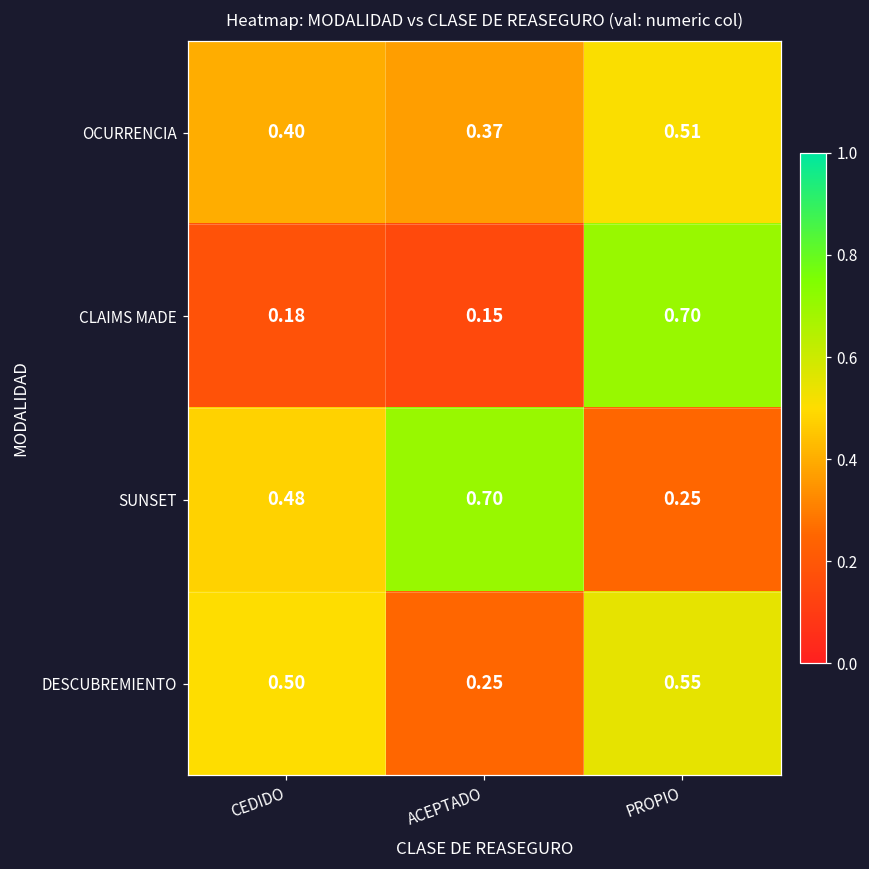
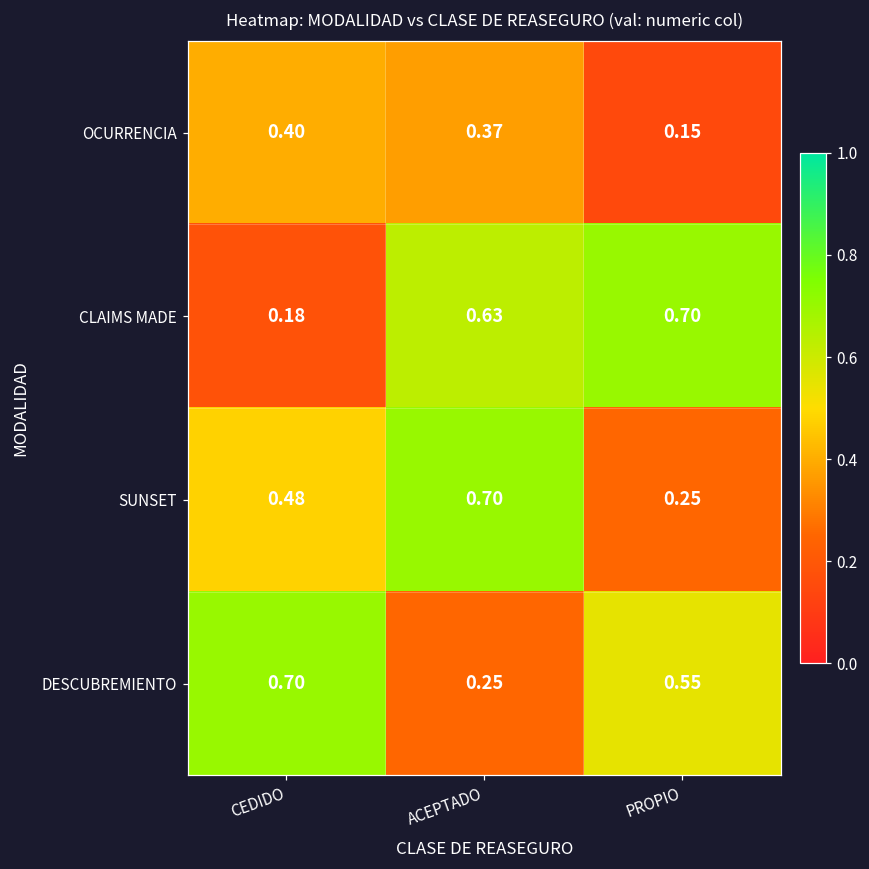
  {
    "OCURRENCIA": {
      "CEDIDO": 0.40,
      "ACEPTADO": 0.37,
-     "PROPIO": 0.51
+     "PROPIO": 0.15
    },
    "CLAIMS MADE": {
      "CEDIDO": 0.18,
-     "ACEPTADO": 0.15,
+     "ACEPTADO": 0.63,
      "PROPIO": 0.70
    },
    "SUNSET": {
      "CEDIDO": 0.48,
      "ACEPTADO": 0.70,
      "PROPIO": 0.25
    },
    "DESCUBREMIENTO": {
-     "CEDIDO": 0.50,
+     "CEDIDO": 0.70,
      "ACEPTADO": 0.25,
      "PROPIO": 0.55
    }
  }
